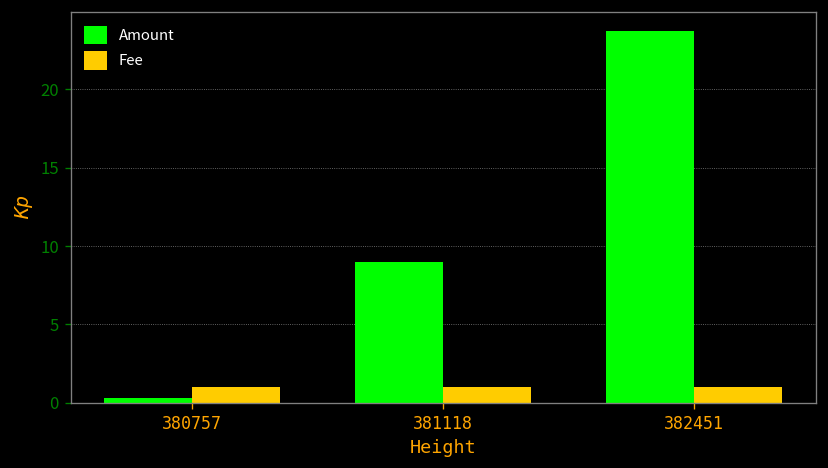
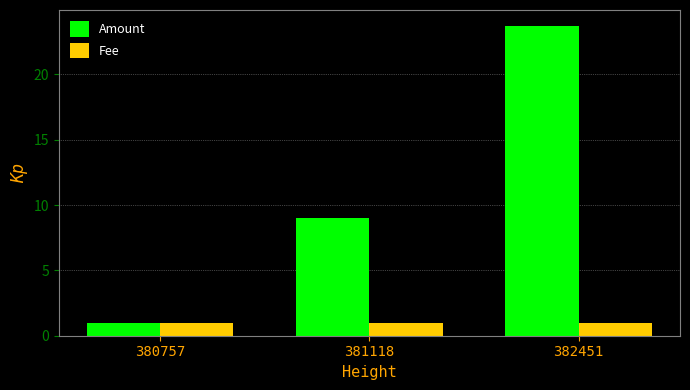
  {
    "Amount": {
-     "380757": 0.3,
+     "380757": 1.0,
      "381118": 9.0,
      "382451": 23.7
    },
    "Fee": {
      "380757": 1.0,
      "381118": 1.0,
      "382451": 1.0
    }
  }
